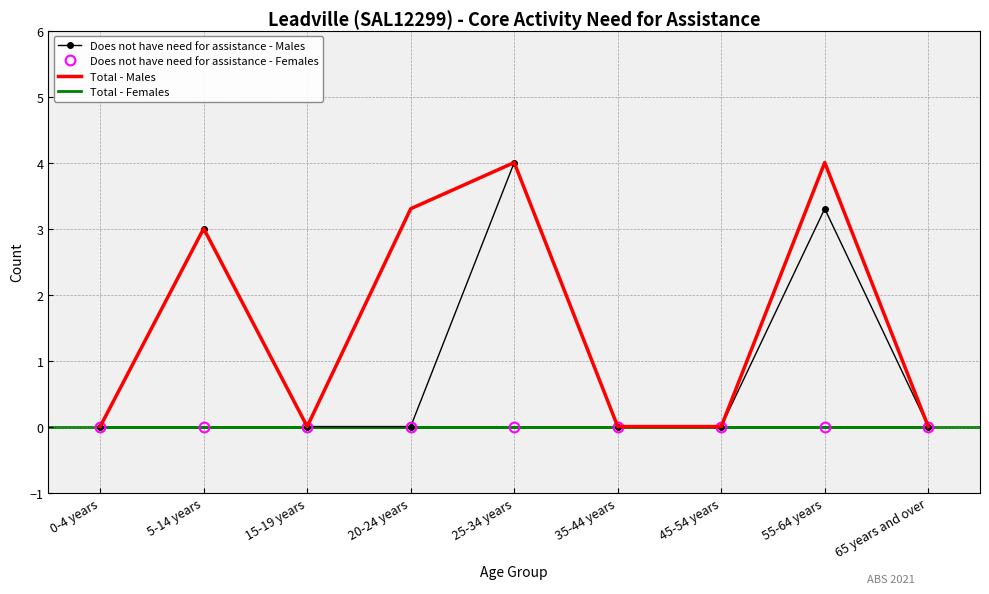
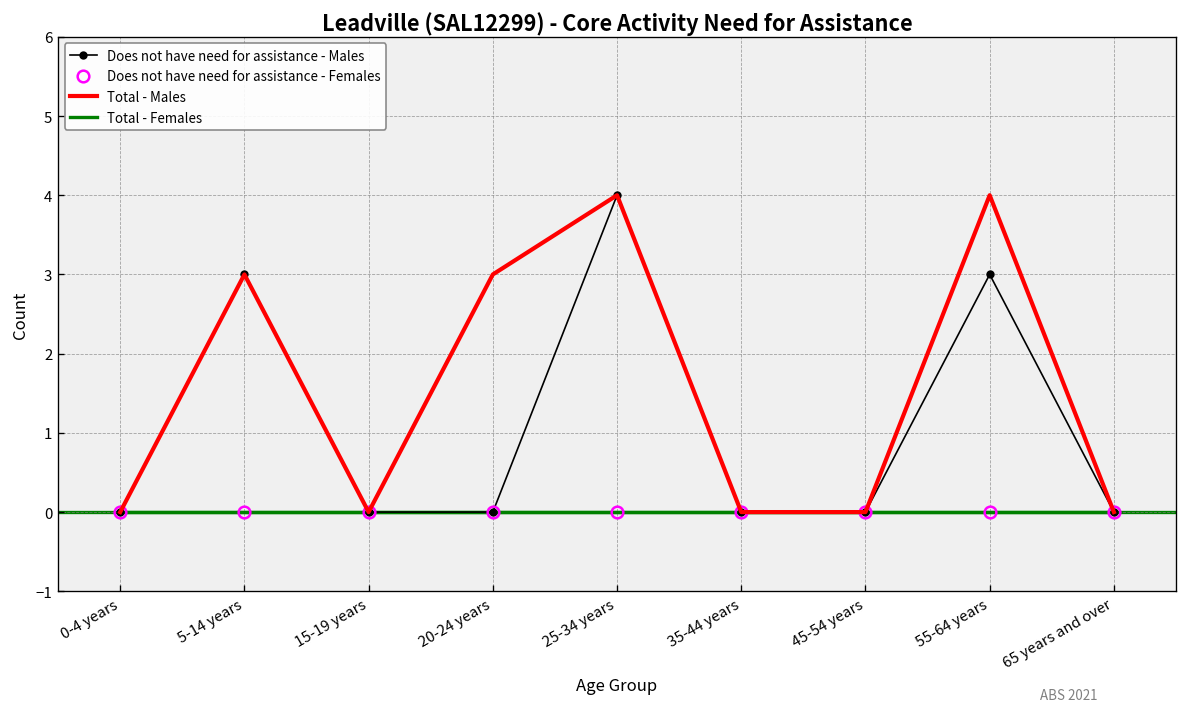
  {
    "Does not have need for assistance - Males": {
-     "55-64 years": 3.3
+     "55-64 years": 3.0
    },
    "Total - Females": {
      "5-14 years": 0.0,
      "25-34 years": 0.0,
      "55-64 years": 0.0
    },
    "Total - Males": {
-     "20-24 years": 3.3,
+     "20-24 years": 3.0,
      "55-64 years": 4.0
    }
  }
